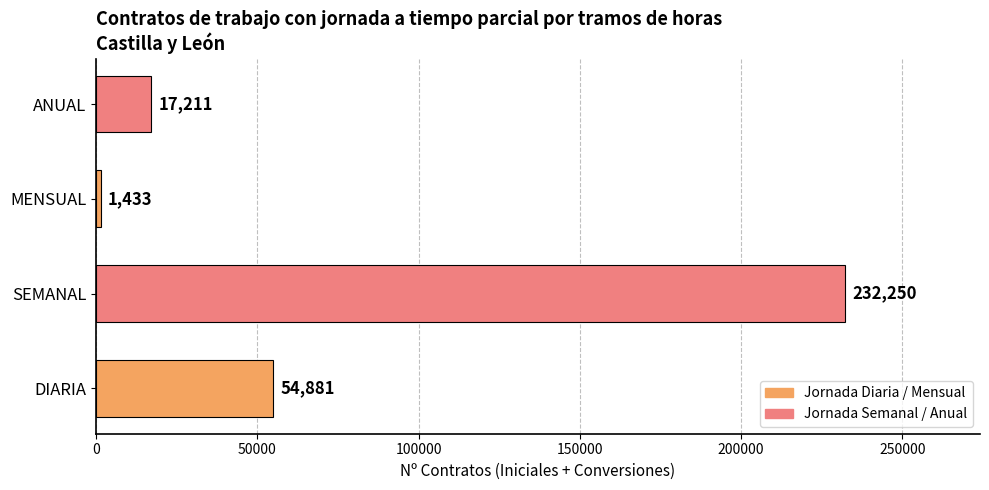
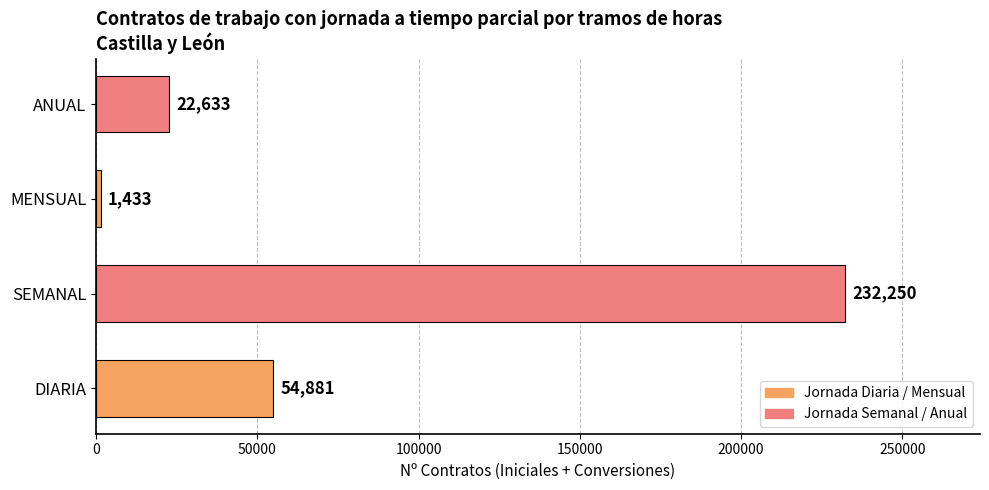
  {
-   "ANUAL": "17,211",
+   "ANUAL": "22,633",
    "MENSUAL": "1,433",
    "SEMANAL": "232,250",
    "DIARIA": "54,881"
  }
